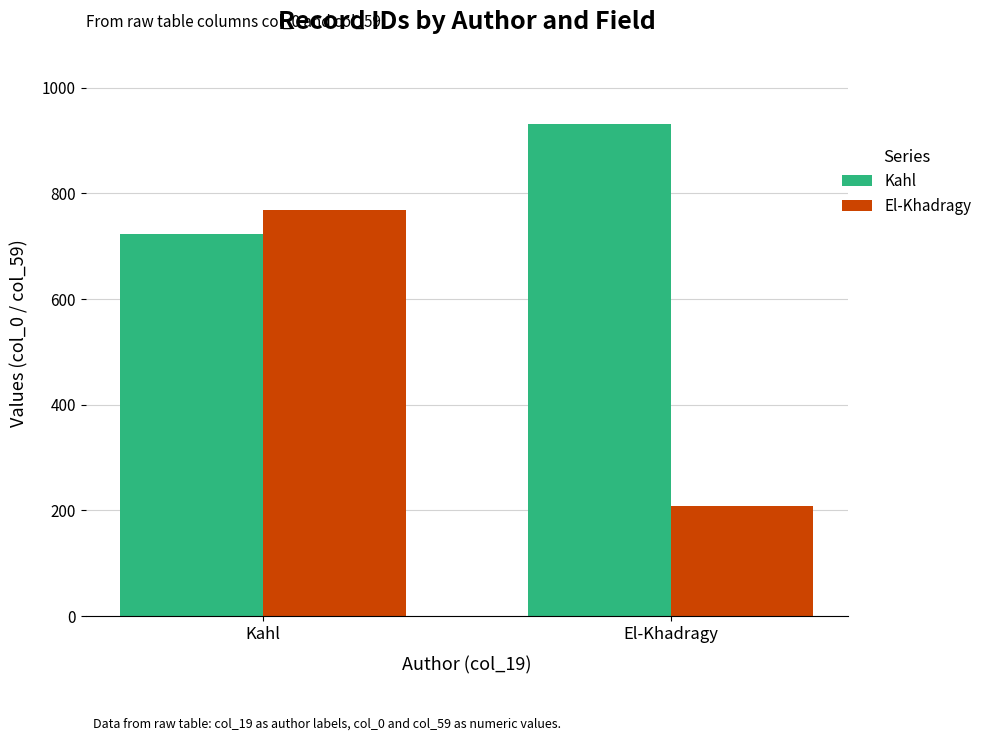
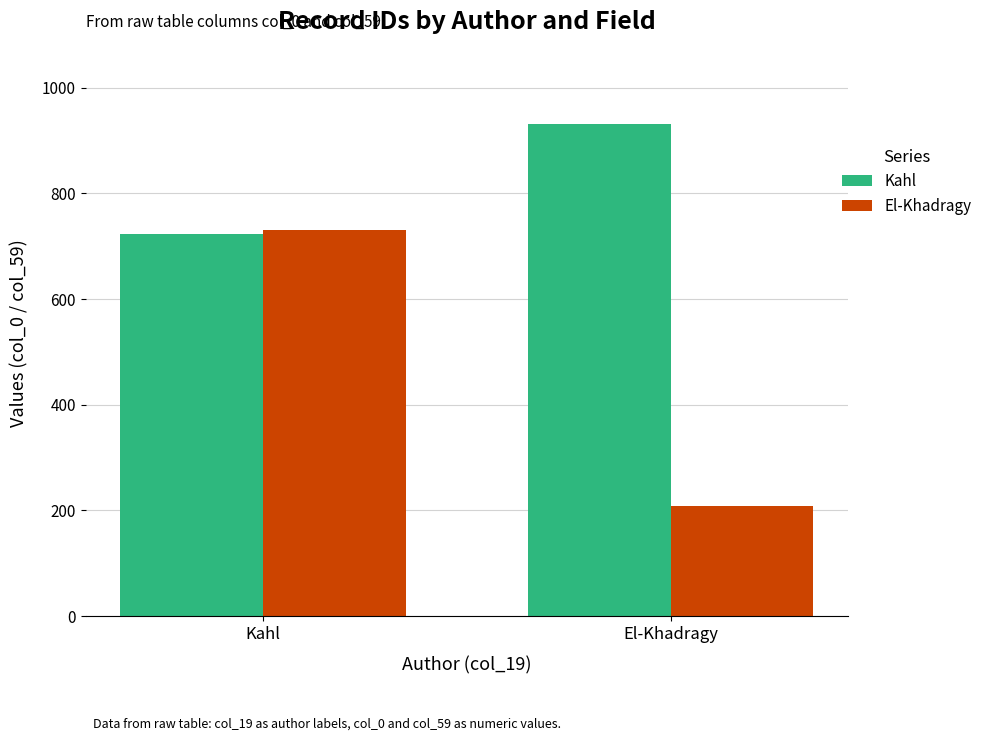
  {
    "Kahl": {
      "Kahl": 720,
      "El-Khadragy": 930
    },
    "El-Khadragy": {
-     "Kahl": 770,
+     "Kahl": 730,
      "El-Khadragy": 210
    }
  }
